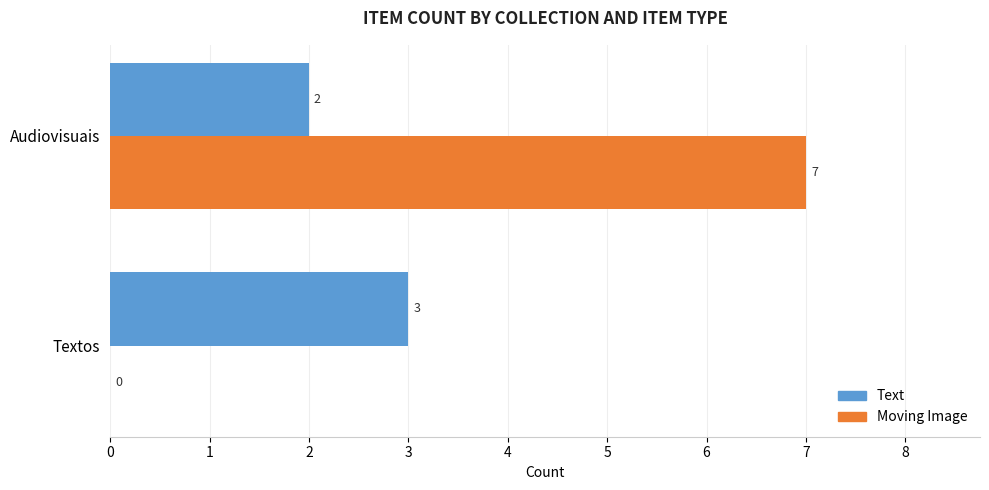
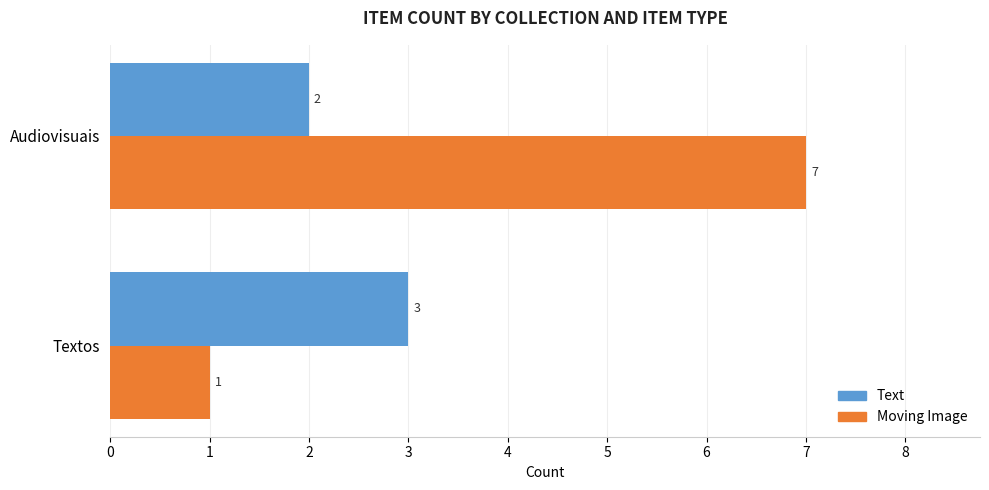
  {
    "Text": {
      "Audiovisuais": 2,
      "Textos": 3
    },
    "Moving Image": {
      "Audiovisuais": 7,
-     "Textos": 0
+     "Textos": 1
    }
  }
